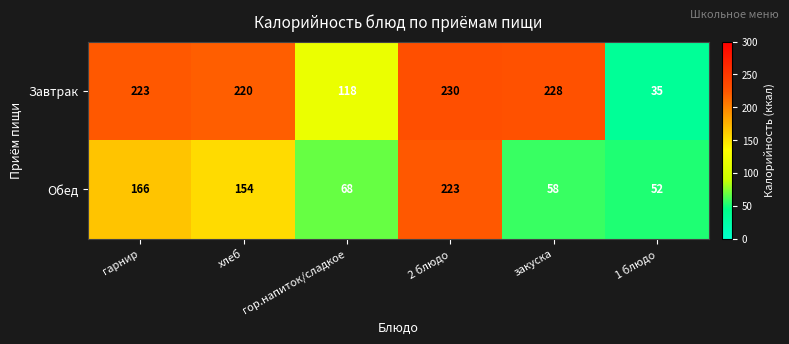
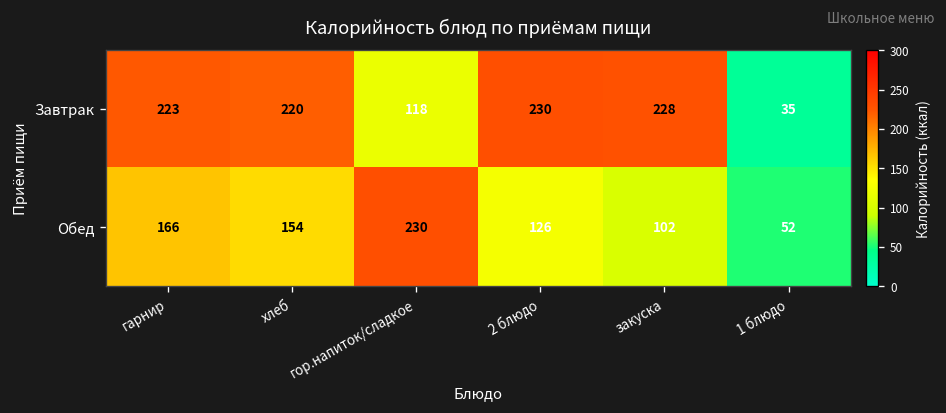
  {
    "Завтрак": {
      "гарнир": 223,
      "хлеб": 220,
      "гор.напиток/сладкое": 118,
      "2 блюдо": 230,
      "закуска": 228,
      "1 блюдо": 35
    },
    "Обед": {
      "гарнир": 166,
      "хлеб": 154,
-     "гор.напиток/сладкое": 68,
-     "2 блюдо": 223,
-     "закуска": 58,
+     "гор.напиток/сладкое": 230,
+     "2 блюдо": 126,
+     "закуска": 102,
      "1 блюдо": 52
    }
  }
